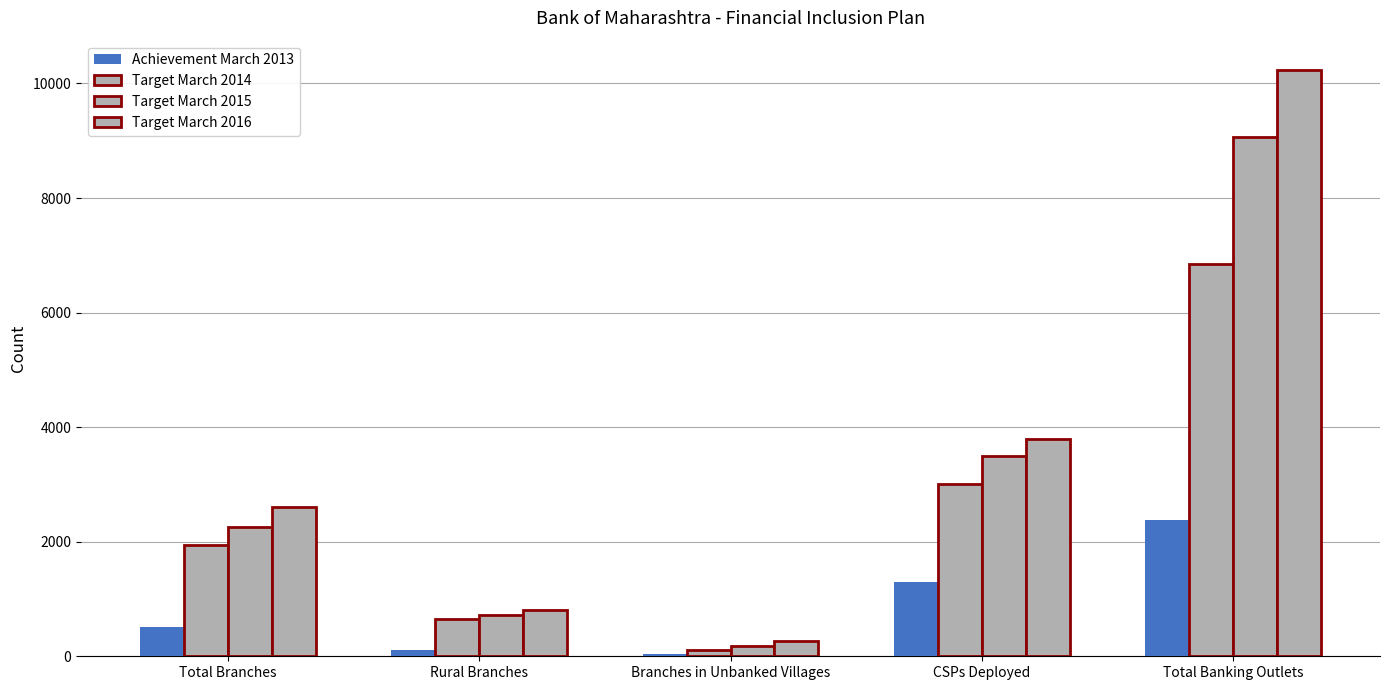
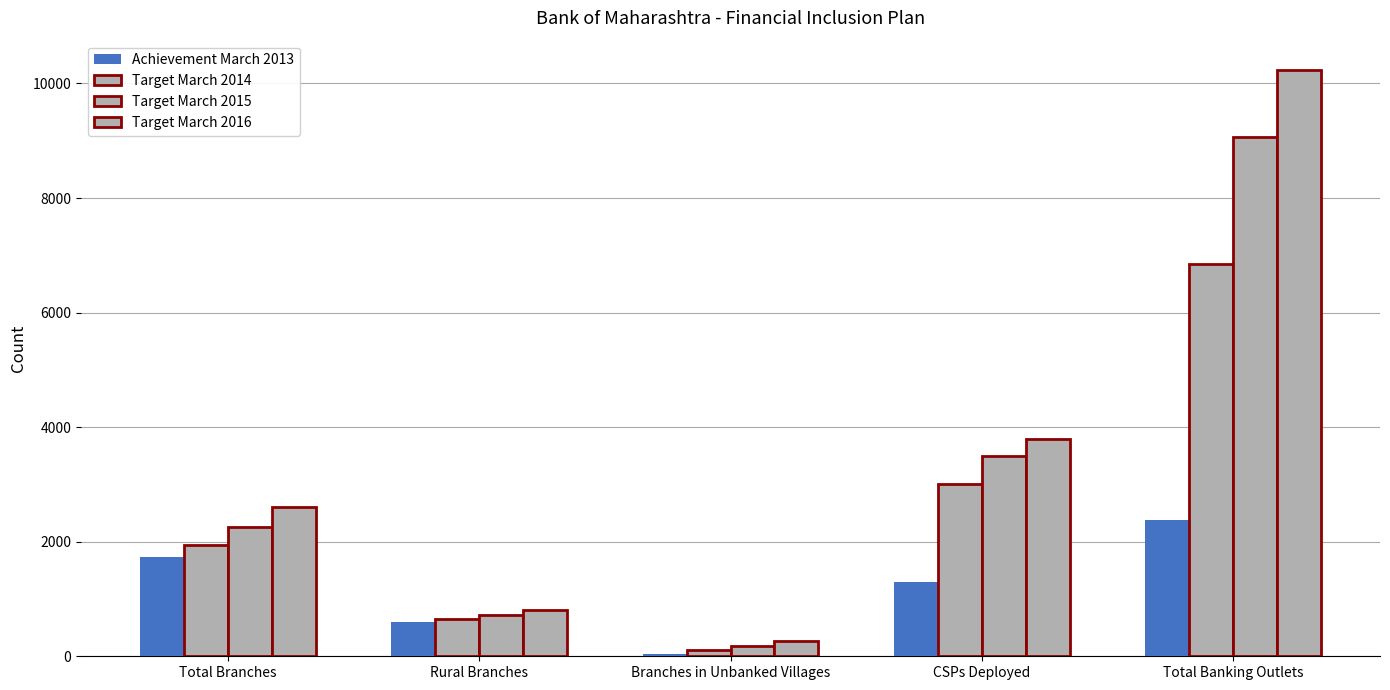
  {
    "Achievement March 2013": {
-     "Total Branches": 500,
-     "Rural Branches": 100,
+     "Total Branches": 1700,
+     "Rural Branches": 600,
      "Branches in Unbanked Villages": 0,
      "CSPs Deployed": 1300,
      "Total Banking Outlets": 2400
    }
  }
